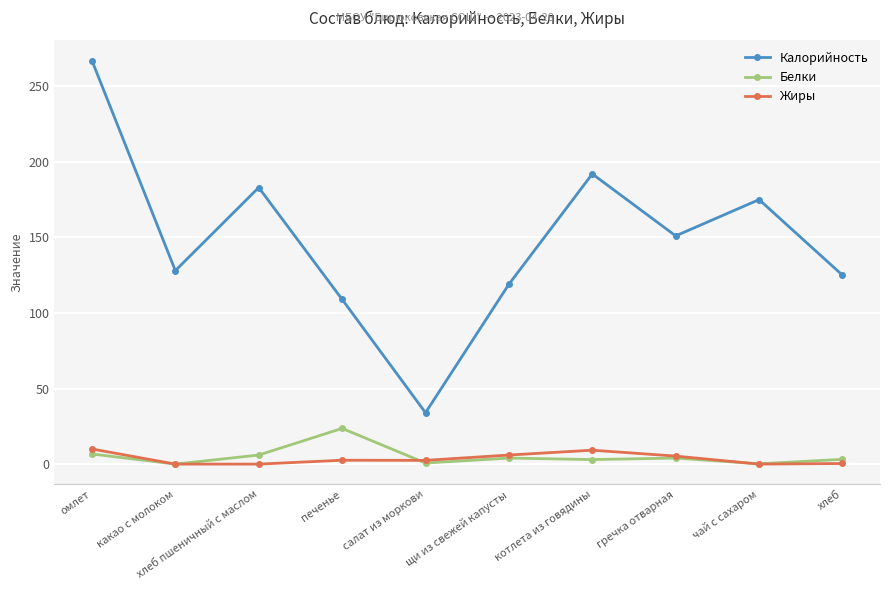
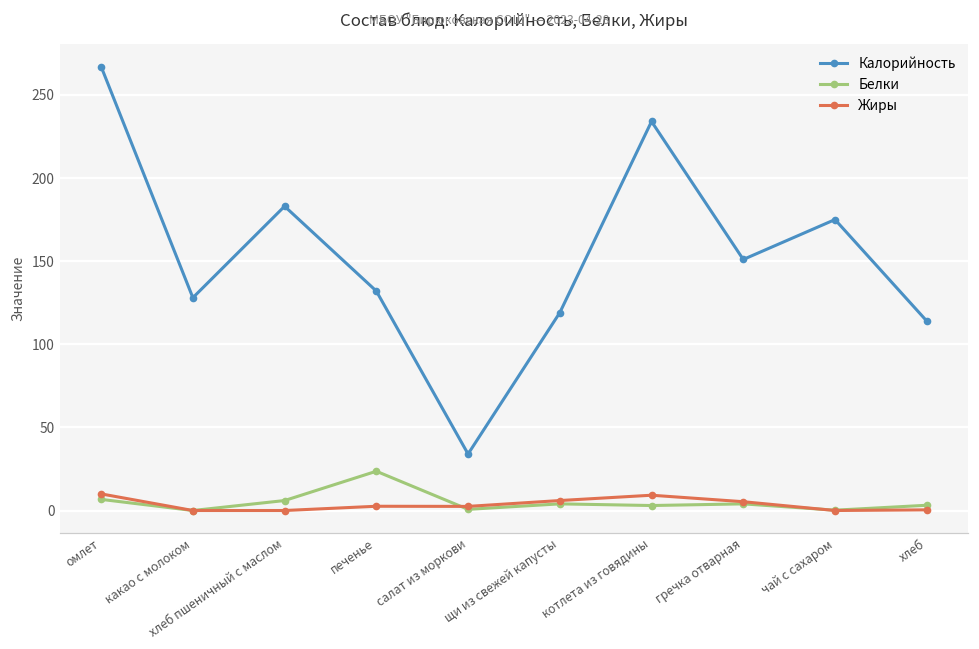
  {
    "Калорийность": {
      "омлет": 267,
      "какао с молоком": 128,
      "хлеб пшеничный с маслом": 183,
-     "печенье": 109,
+     "печенье": 132,
      "салат из моркови": 34,
      "щи из свежей капусты": 119,
-     "котлета из говядины": 192,
+     "котлета из говядины": 234,
      "гречка отварная": 151,
      "чай с сахаром": 175,
-     "хлеб": 125
+     "хлеб": 114
    },
    "Белки": {
      "омлет": 7,
      "хлеб пшеничный с маслом": 6,
      "печенье": 24,
      "салат из моркови": 1,
      "щи из свежей капусты": 4,
      "котлета из говядины": 3,
      "хлеб": 3
    },
    "Жиры": {
      "омлет": 10,
      "хлеб пшеничный с маслом": 0,
      "печенье": 3,
      "салат из моркови": 2,
      "щи из свежей капусты": 6,
      "котлета из говядины": 9,
      "хлеб": 0
    }
  }
